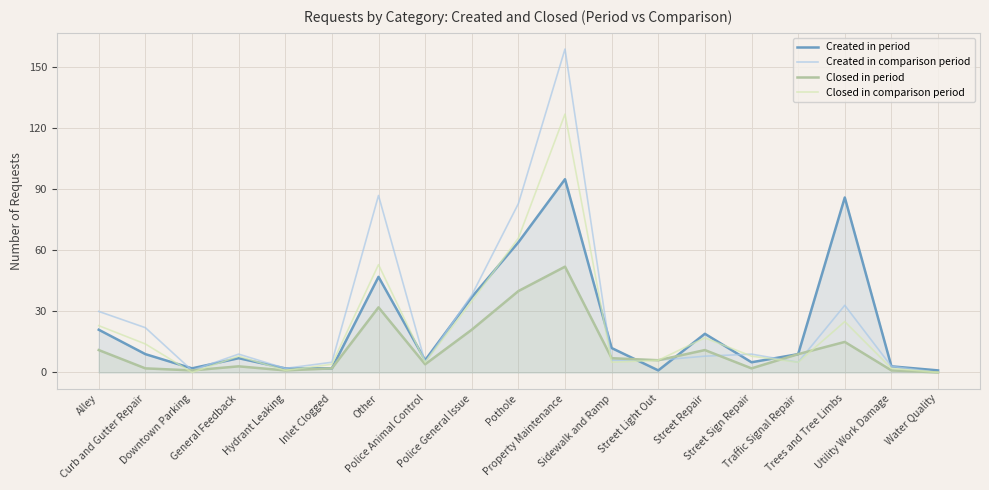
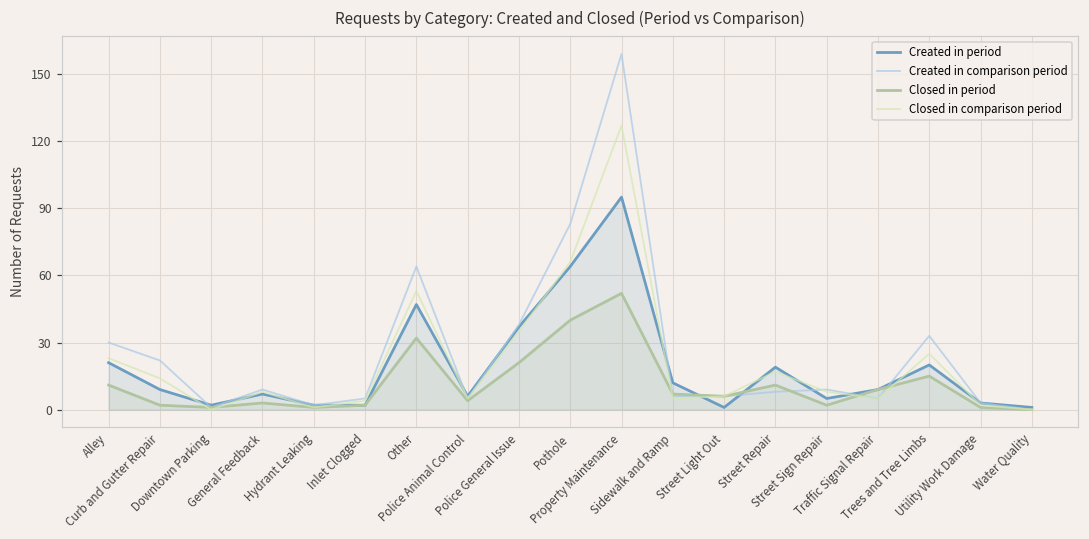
  {
    "Created in period": {
      "Alley": 21,
      "Curb and Gutter Repair": 9,
      "Other": 47,
      "Pothole": 64,
      "Property Maintenance": 95,
      "Sidewalk and Ramp": 12,
      "Street Light Out": 1,
      "Street Repair": 19,
      "Street Sign Repair": 5,
-     "Trees and Tree Limbs": 86
+     "Trees and Tree Limbs": 20
    },
    "Created in comparison period": {
      "Alley": 30,
      "Curb and Gutter Repair": 22,
-     "Other": 87,
+     "Other": 64,
      "Pothole": 83,
      "Property Maintenance": 159,
      "Street Repair": 8,
      "Trees and Tree Limbs": 33
    }
  }
